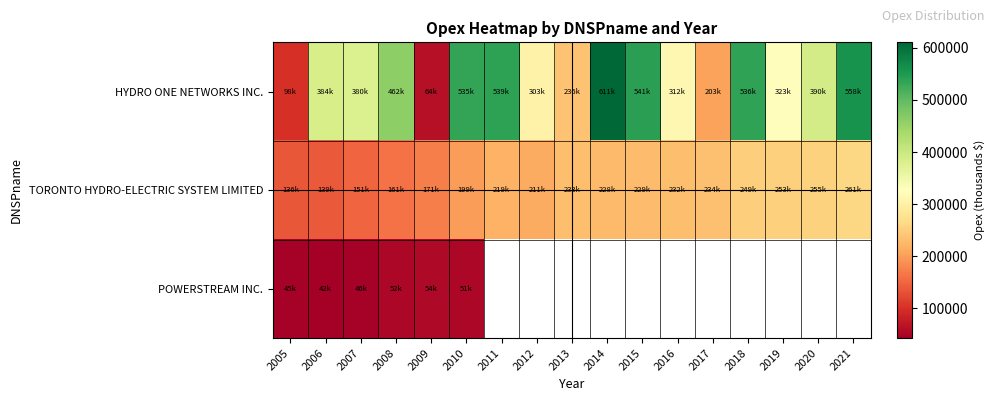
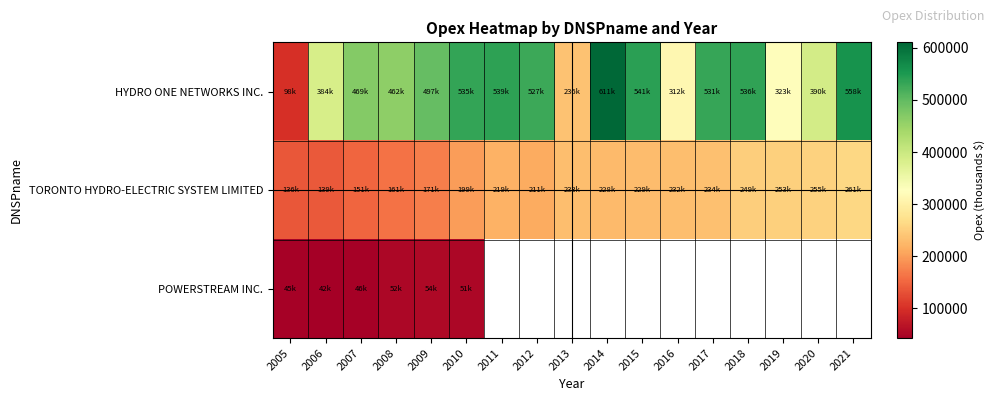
  {
    "HYDRO ONE NETWORKS INC.": {
      "2005": "98k",
      "2006": "384k",
-     "2007": "380k",
+     "2007": "469k",
      "2008": "462k",
-     "2009": "64k",
+     "2009": "497k",
      "2010": "535k",
      "2011": "539k",
-     "2012": "303k",
+     "2012": "527k",
      "2013": "236k",
      "2014": "611k",
      "2015": "541k",
      "2016": "312k",
-     "2017": "203k",
+     "2017": "531k",
      "2018": "536k",
      "2019": "323k",
      "2020": "390k",
      "2021": "558k"
    },
    "TORONTO HYDRO-ELECTRIC SYSTEM LIMITED": {
      "2005": "136k",
      "2006": "139k",
      "2007": "151k",
      "2008": "161k",
      "2009": "171k",
      "2010": "199k",
      "2011": "219k",
      "2012": "211k",
      "2013": "233k",
      "2014": "228k",
      "2015": "229k",
      "2016": "232k",
      "2017": "234k",
      "2018": "249k",
      "2019": "253k",
      "2020": "255k",
      "2021": "261k"
    },
    "POWERSTREAM INC.": {
      "2005": "45k",
      "2006": "42k",
      "2007": "46k",
      "2008": "52k",
      "2009": "54k",
      "2010": "51k"
    }
  }
